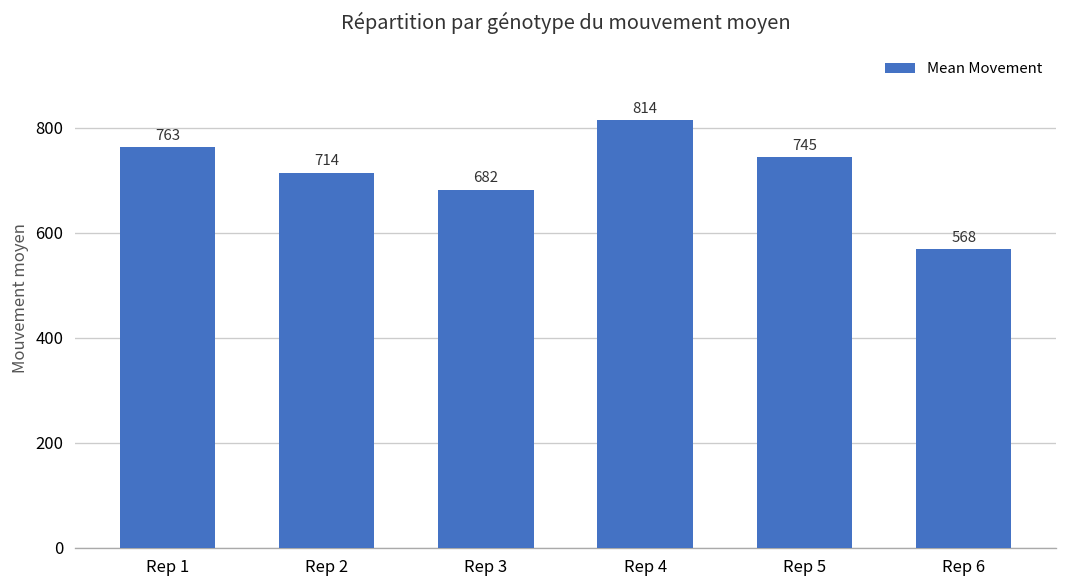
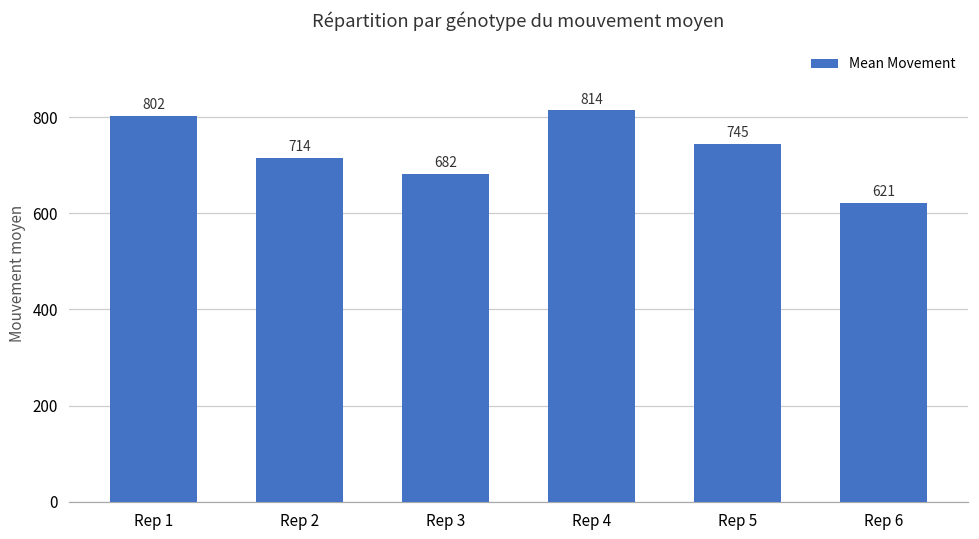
  {
-   "Rep 1": 763,
+   "Rep 1": 802,
    "Rep 2": 714,
    "Rep 3": 682,
    "Rep 4": 814,
    "Rep 5": 745,
-   "Rep 6": 568
+   "Rep 6": 621
  }
